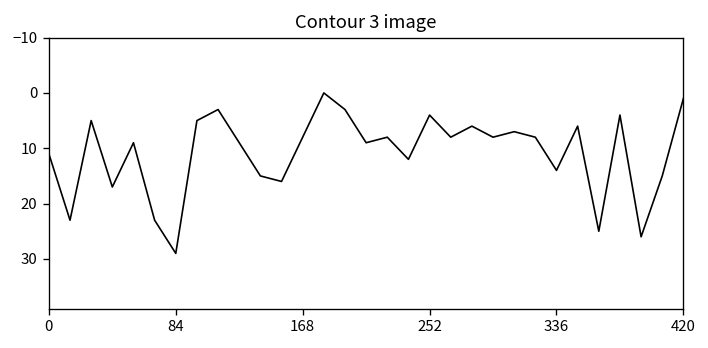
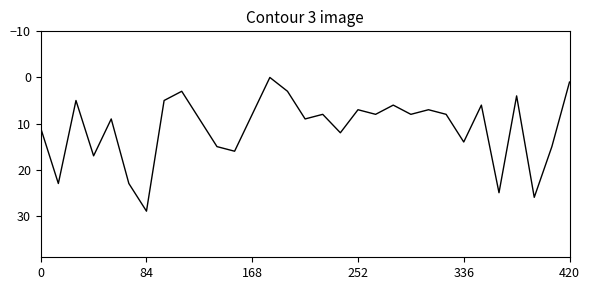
  {
    "0": 11,
    "84": 29,
    "168": 8,
-   "252": 4,
+   "252": 7,
    "336": 14,
    "420": 1
  }
